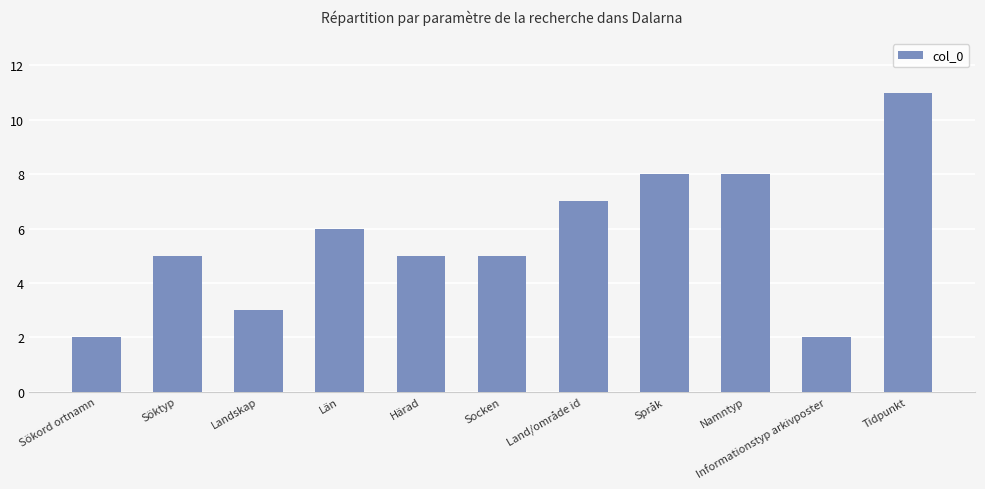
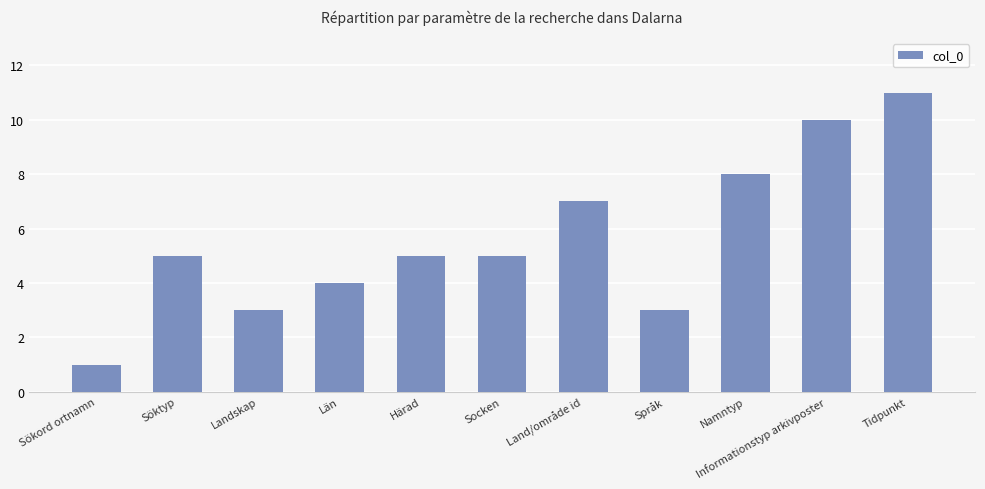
  {
-   "Sökord ortnamn": 2,
+   "Sökord ortnamn": 1,
    "Söktyp": 5,
    "Landskap": 3,
-   "Län": 6,
+   "Län": 4,
    "Härad": 5,
    "Socken": 5,
    "Land/område id": 7,
-   "Språk": 8,
+   "Språk": 3,
    "Namntyp": 8,
-   "Informationstyp arkivposter": 2,
+   "Informationstyp arkivposter": 10,
    "Tidpunkt": 11
  }
